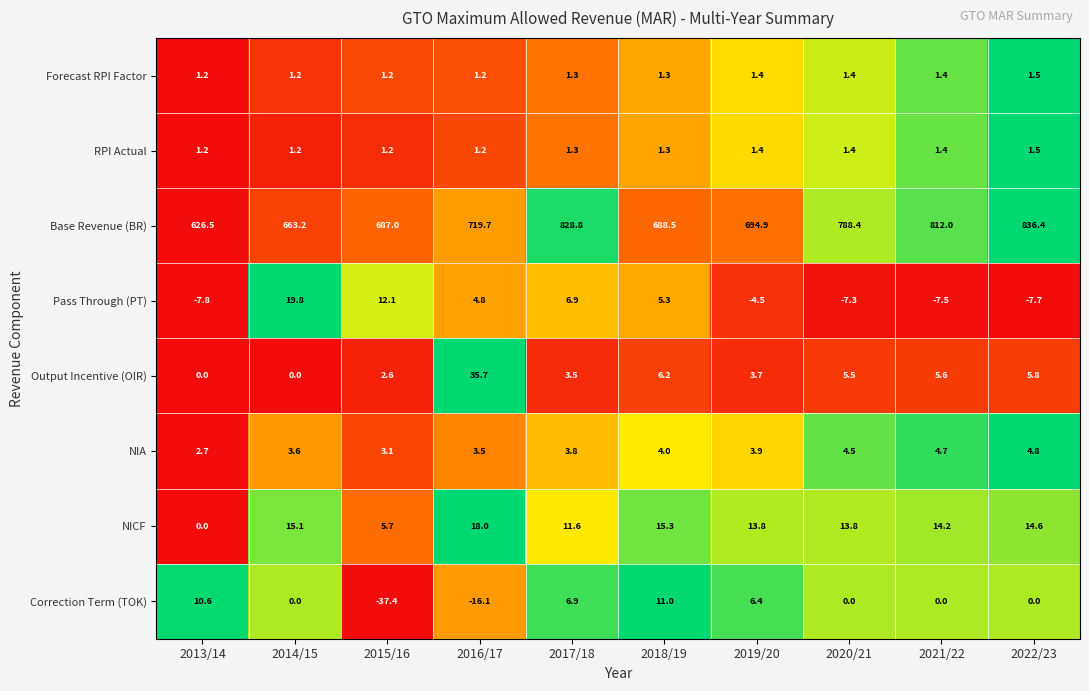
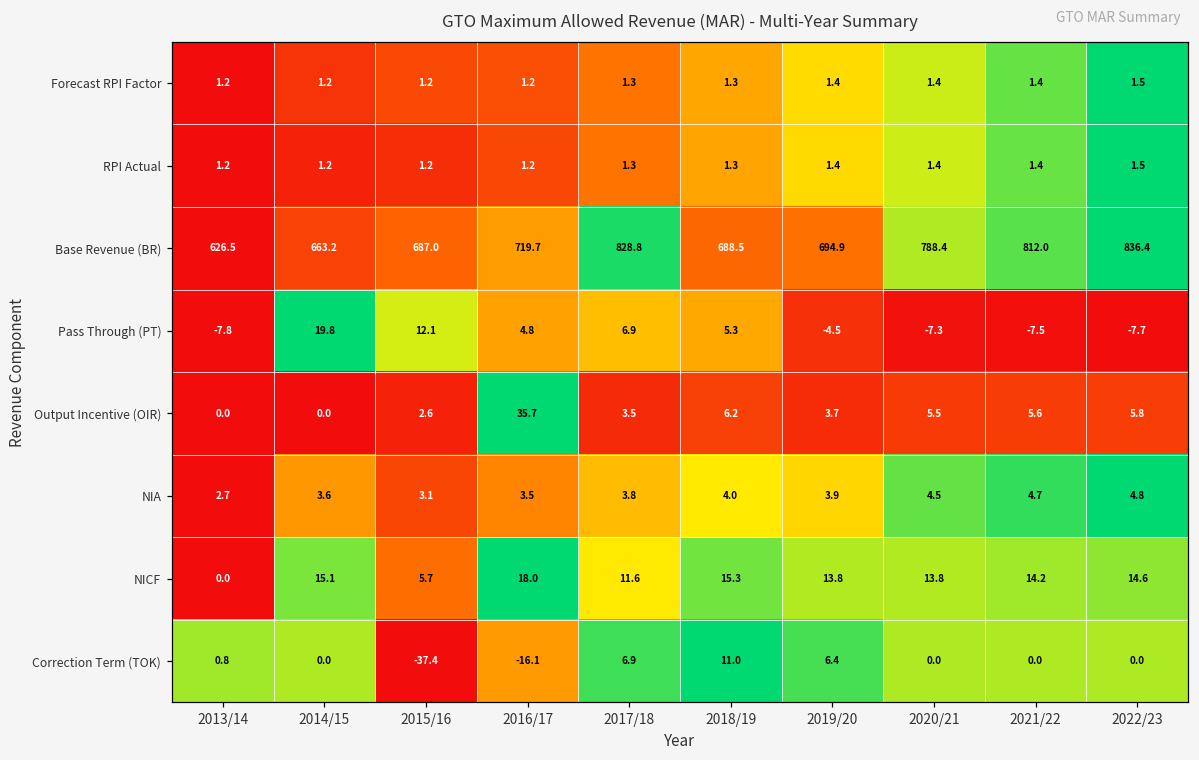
  {
    "Forecast RPI Factor": {
      "2013/14": 1.2,
      "2014/15": 1.2,
      "2015/16": 1.2,
      "2016/17": 1.2,
      "2017/18": 1.3,
      "2018/19": 1.3,
      "2019/20": 1.4,
      "2020/21": 1.4,
      "2021/22": 1.4,
      "2022/23": 1.5
    },
    "RPI Actual": {
      "2013/14": 1.2,
      "2014/15": 1.2,
      "2015/16": 1.2,
      "2016/17": 1.2,
      "2017/18": 1.3,
      "2018/19": 1.3,
      "2019/20": 1.4,
      "2020/21": 1.4,
      "2021/22": 1.4,
      "2022/23": 1.5
    },
    "Base Revenue (BR)": {
      "2013/14": 626.5,
      "2014/15": 663.2,
      "2015/16": 687.0,
      "2016/17": 719.7,
      "2017/18": 828.8,
      "2018/19": 688.5,
      "2019/20": 694.9,
      "2020/21": 788.4,
      "2021/22": 812.0,
      "2022/23": 836.4
    },
    "Pass Through (PT)": {
      "2013/14": -7.8,
      "2014/15": 19.8,
      "2015/16": 12.1,
      "2016/17": 4.8,
      "2017/18": 6.9,
      "2018/19": 5.3,
      "2019/20": -4.5,
      "2020/21": -7.3,
      "2021/22": -7.5,
      "2022/23": -7.7
    },
    "Output Incentive (OIR)": {
      "2013/14": 0.0,
      "2014/15": 0.0,
      "2015/16": 2.6,
      "2016/17": 35.7,
      "2017/18": 3.5,
      "2018/19": 6.2,
      "2019/20": 3.7,
      "2020/21": 5.5,
      "2021/22": 5.6,
      "2022/23": 5.8
    },
    "NIA": {
      "2013/14": 2.7,
      "2014/15": 3.6,
      "2015/16": 3.1,
      "2016/17": 3.5,
      "2017/18": 3.8,
      "2018/19": 4.0,
      "2019/20": 3.9,
      "2020/21": 4.5,
      "2021/22": 4.7,
      "2022/23": 4.8
    },
    "NICF": {
      "2013/14": 0.0,
      "2014/15": 15.1,
      "2015/16": 5.7,
      "2016/17": 18.0,
      "2017/18": 11.6,
      "2018/19": 15.3,
      "2019/20": 13.8,
      "2020/21": 13.8,
      "2021/22": 14.2,
      "2022/23": 14.6
    },
    "Correction Term (TOK)": {
-     "2013/14": 10.6,
+     "2013/14": 0.8,
      "2014/15": 0.0,
      "2015/16": -37.4,
      "2016/17": -16.1,
      "2017/18": 6.9,
      "2018/19": 11.0,
      "2019/20": 6.4,
      "2020/21": 0.0,
      "2021/22": 0.0,
      "2022/23": 0.0
    }
  }
